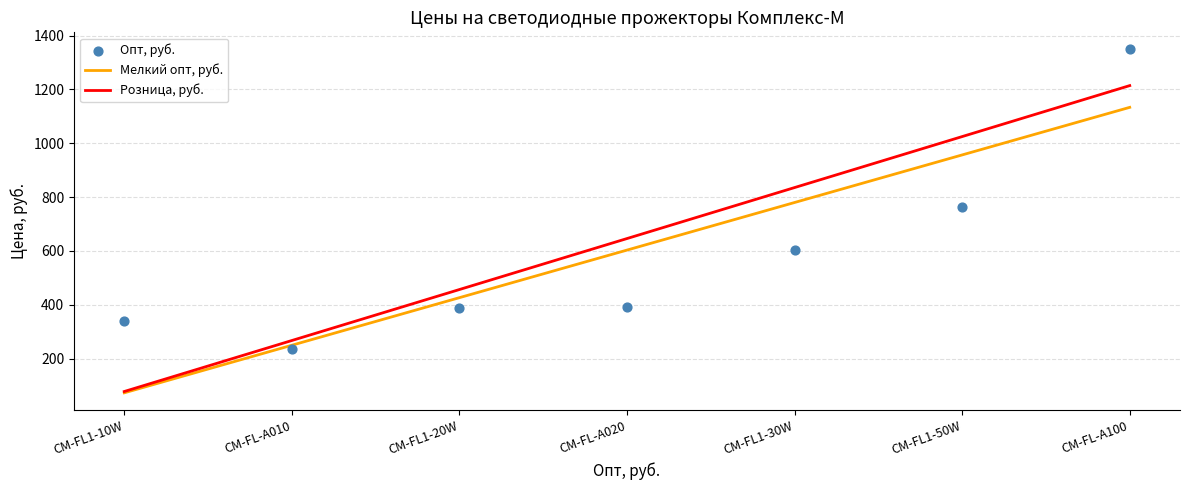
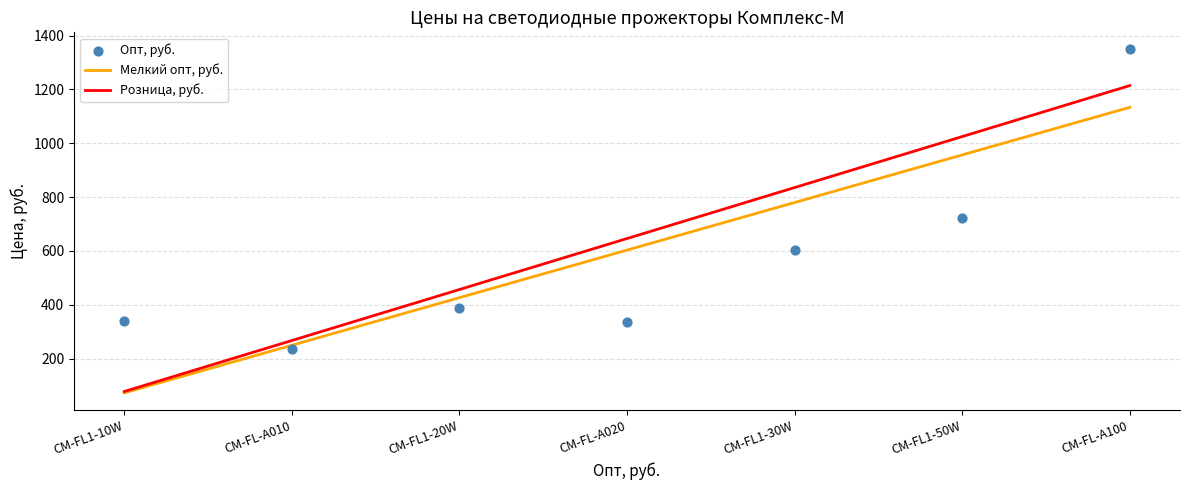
  {
    "Опт, руб.": {
-     "CM-FL-A020": 390,
-     "CM-FL1-50W": 760
+     "CM-FL-A020": 330,
+     "CM-FL1-50W": 720
    },
    "Мелкий опт, руб.": {
      "CM-FL-A100": 1130
    },
    "Розница, руб.": {
      "CM-FL-A100": 1210
    }
  }
